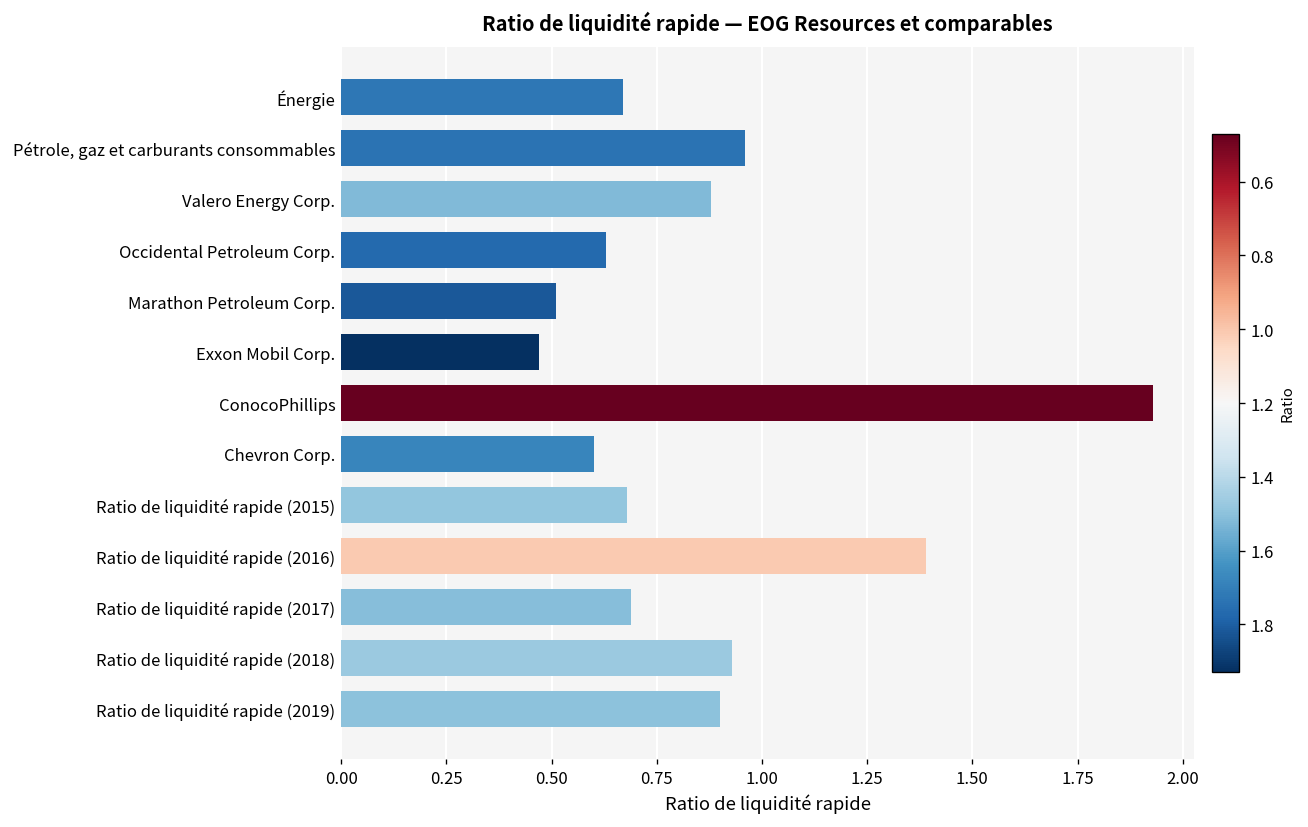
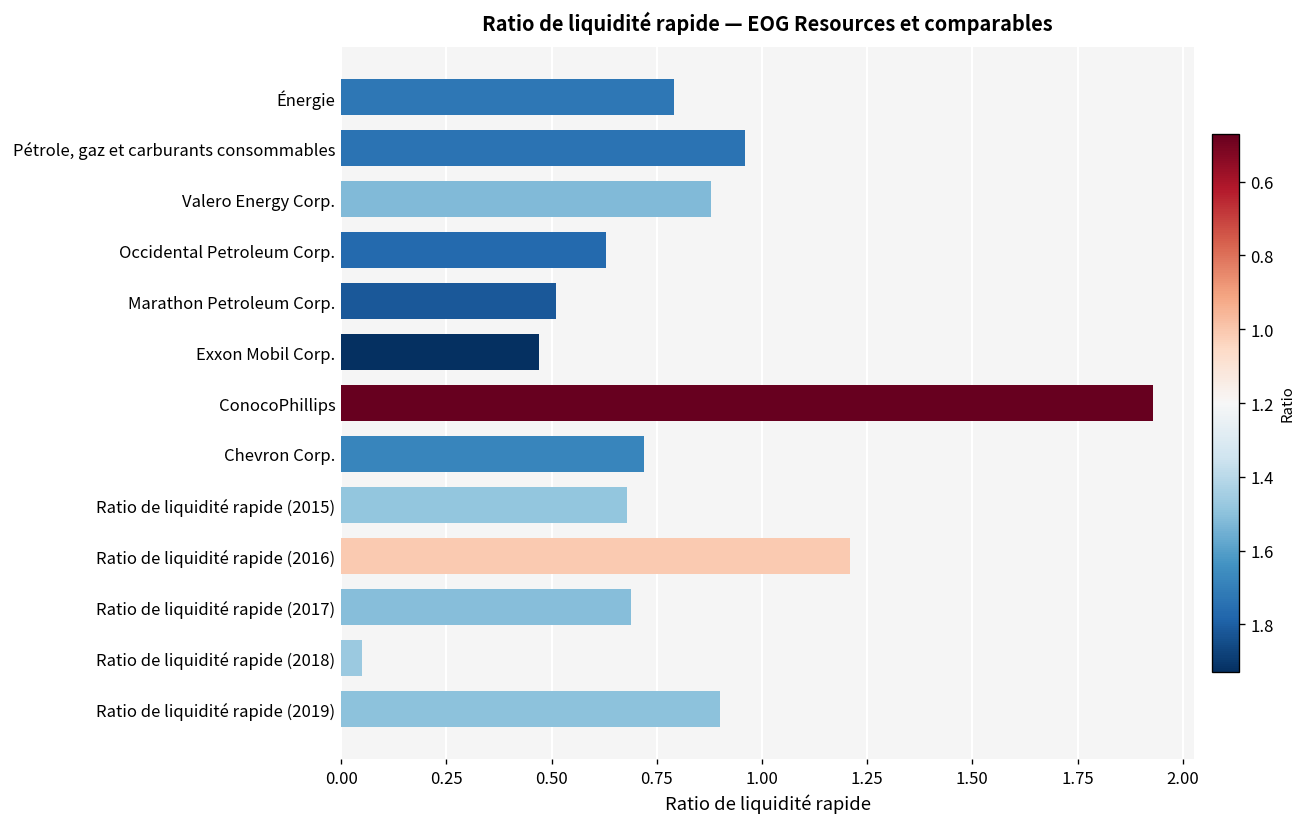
  {
-   "Énergie": 0.67,
+   "Énergie": 0.79,
    "Pétrole, gaz et carburants consommables": 0.96,
    "Valero Energy Corp.": 0.88,
    "Occidental Petroleum Corp.": 0.63,
    "Marathon Petroleum Corp.": 0.51,
    "Exxon Mobil Corp.": 0.47,
    "ConocoPhillips": 1.93,
-   "Chevron Corp.": 0.60,
+   "Chevron Corp.": 0.72,
    "Ratio de liquidité rapide (2015)": 0.68,
-   "Ratio de liquidité rapide (2016)": 1.39,
+   "Ratio de liquidité rapide (2016)": 1.21,
    "Ratio de liquidité rapide (2017)": 0.69,
-   "Ratio de liquidité rapide (2018)": 0.93,
+   "Ratio de liquidité rapide (2018)": 0.05,
    "Ratio de liquidité rapide (2019)": 0.90
  }
